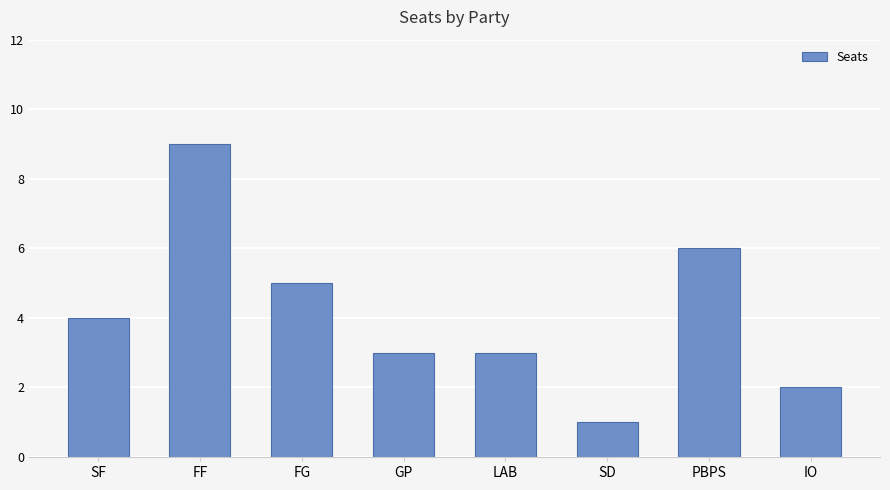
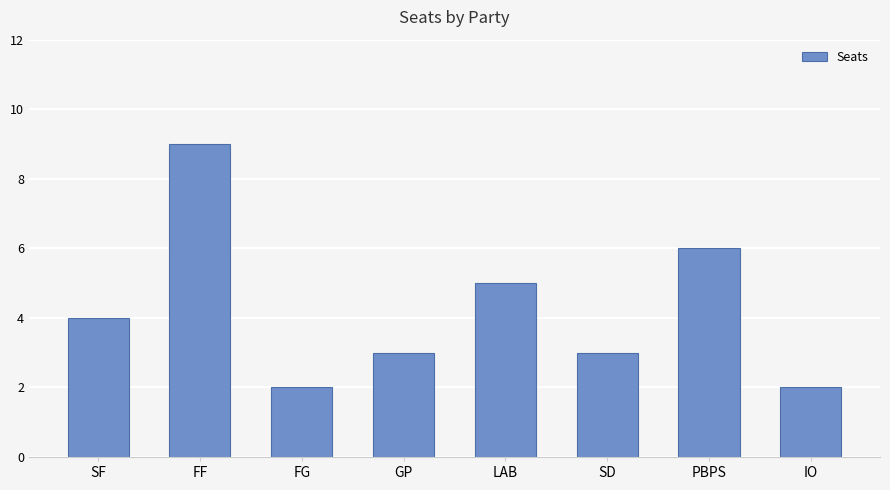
  {
    "SF": 4,
    "FF": 9,
-   "FG": 5,
+   "FG": 2,
    "GP": 3,
-   "LAB": 3,
-   "SD": 1,
+   "LAB": 5,
+   "SD": 3,
    "PBPS": 6,
    "IO": 2
  }
